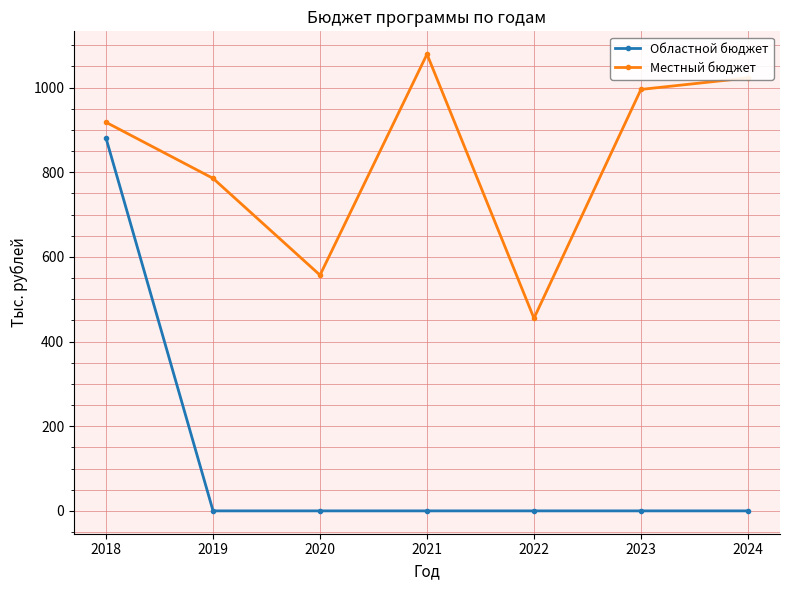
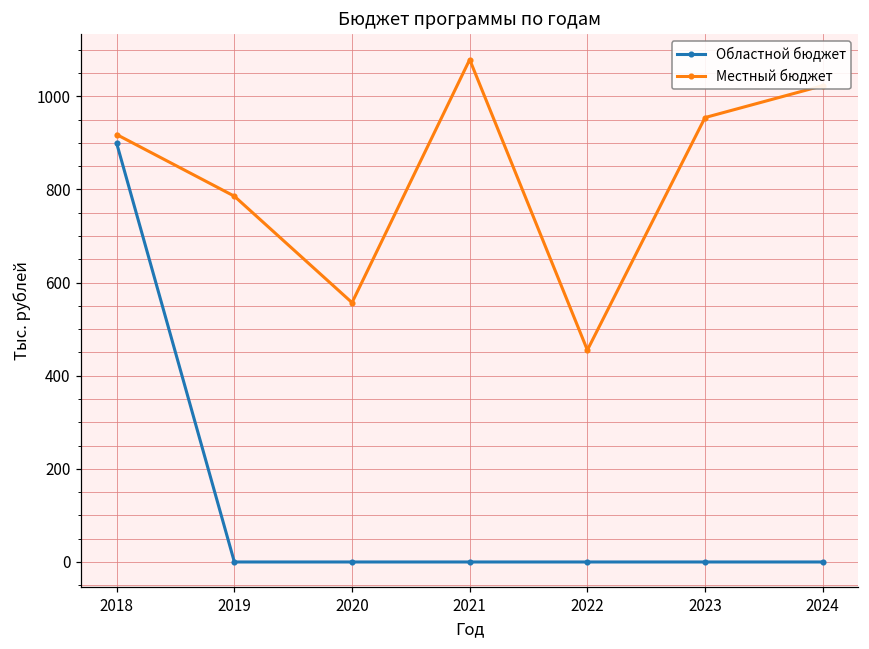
  {
    "Областной бюджет": {
-     "2018": 880,
+     "2018": 900,
      "2019": 0,
      "2020": 0,
      "2021": 0,
      "2022": 0,
      "2023": 0,
      "2024": 0
    },
    "Местный бюджет": {
      "2018": 920,
      "2019": 790,
      "2020": 560,
      "2021": 1080,
      "2022": 460,
-     "2023": 1000
+     "2023": 950
    }
  }
